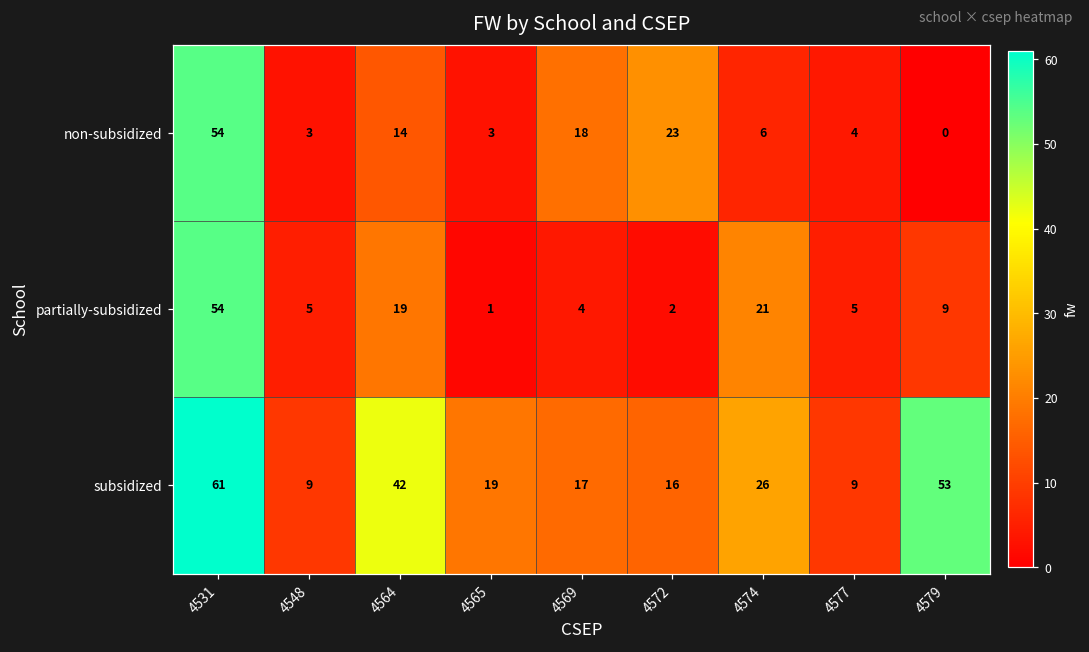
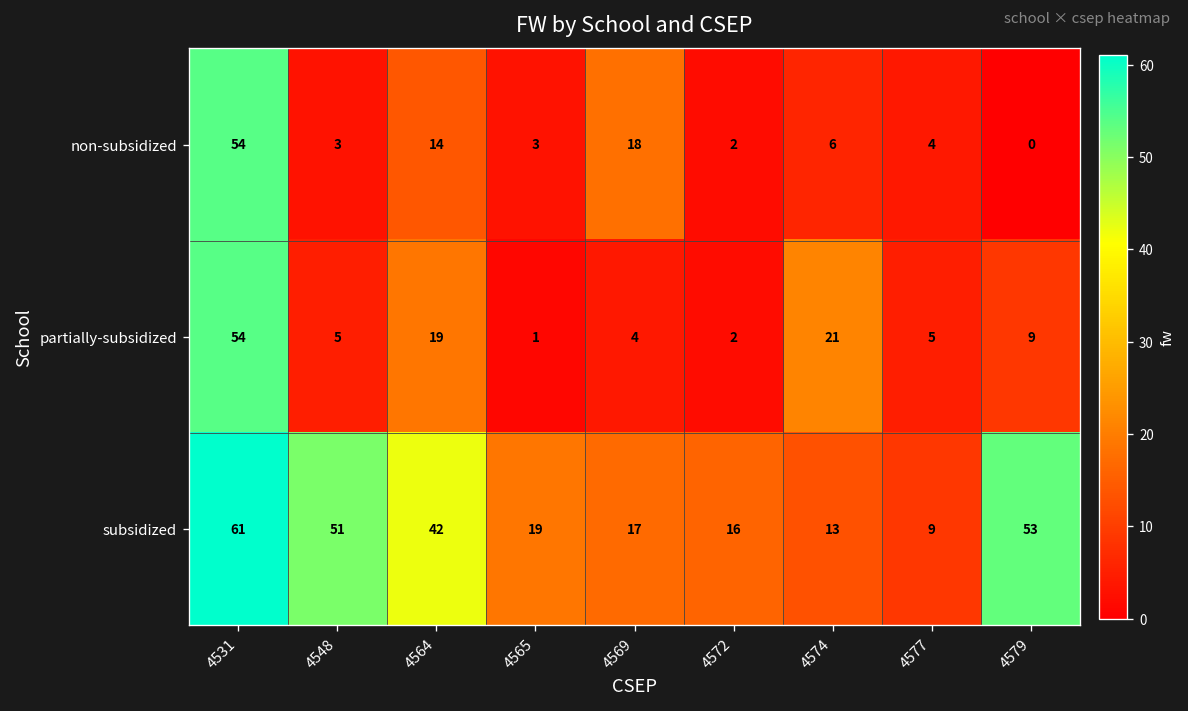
  {
    "non-subsidized": {
      "4531": 54,
      "4548": 3,
      "4564": 14,
      "4565": 3,
      "4569": 18,
-     "4572": 23,
+     "4572": 2,
      "4574": 6,
      "4577": 4,
      "4579": 0
    },
    "partially-subsidized": {
      "4531": 54,
      "4548": 5,
      "4564": 19,
      "4565": 1,
      "4569": 4,
      "4572": 2,
      "4574": 21,
      "4577": 5,
      "4579": 9
    },
    "subsidized": {
      "4531": 61,
-     "4548": 9,
+     "4548": 51,
      "4564": 42,
      "4565": 19,
      "4569": 17,
      "4572": 16,
-     "4574": 26,
+     "4574": 13,
      "4577": 9,
      "4579": 53
    }
  }
